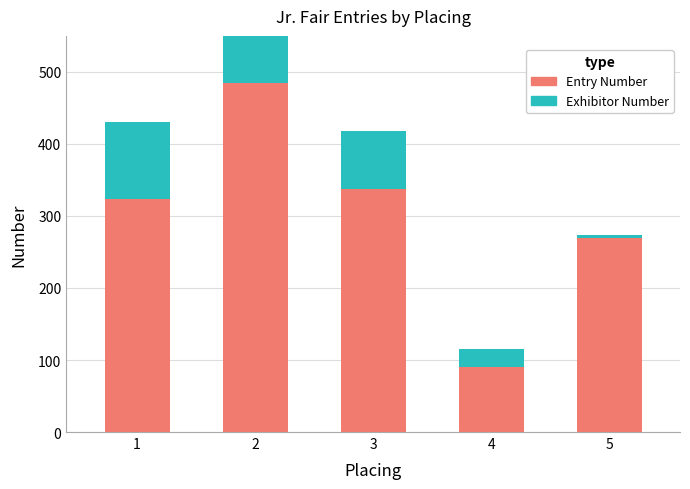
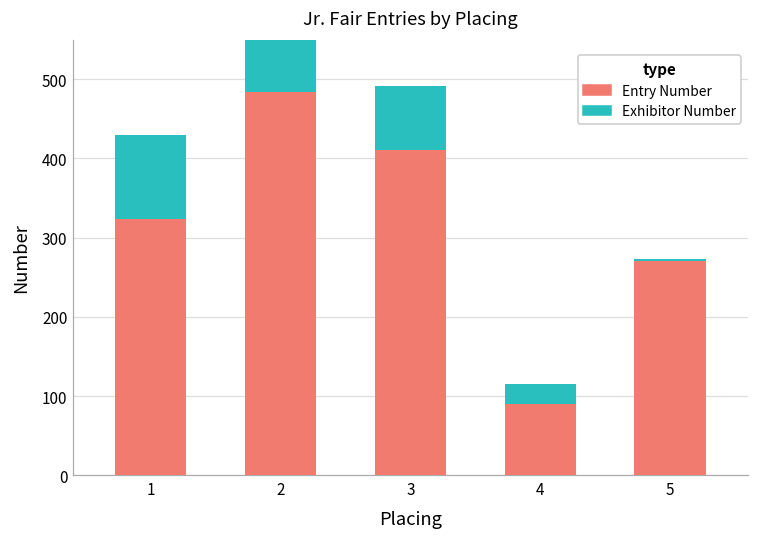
  {
    "Entry Number": {
      "1": 320,
      "2": 480,
-     "3": 340,
+     "3": 410,
      "4": 90,
      "5": 270
    },
    "Exhibitor Number": {
      "1": 110,
      "3": 80,
      "4": 30
    }
  }
